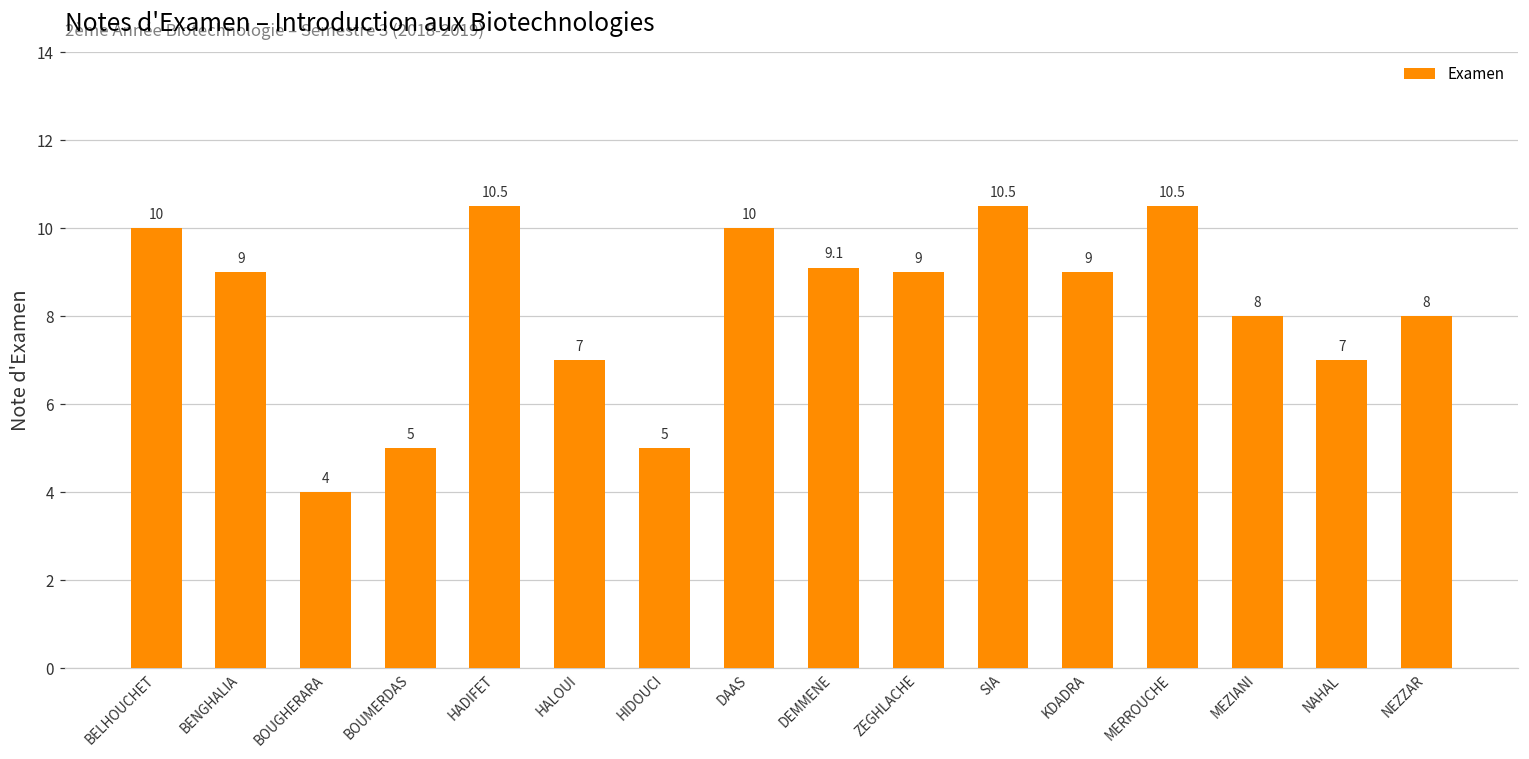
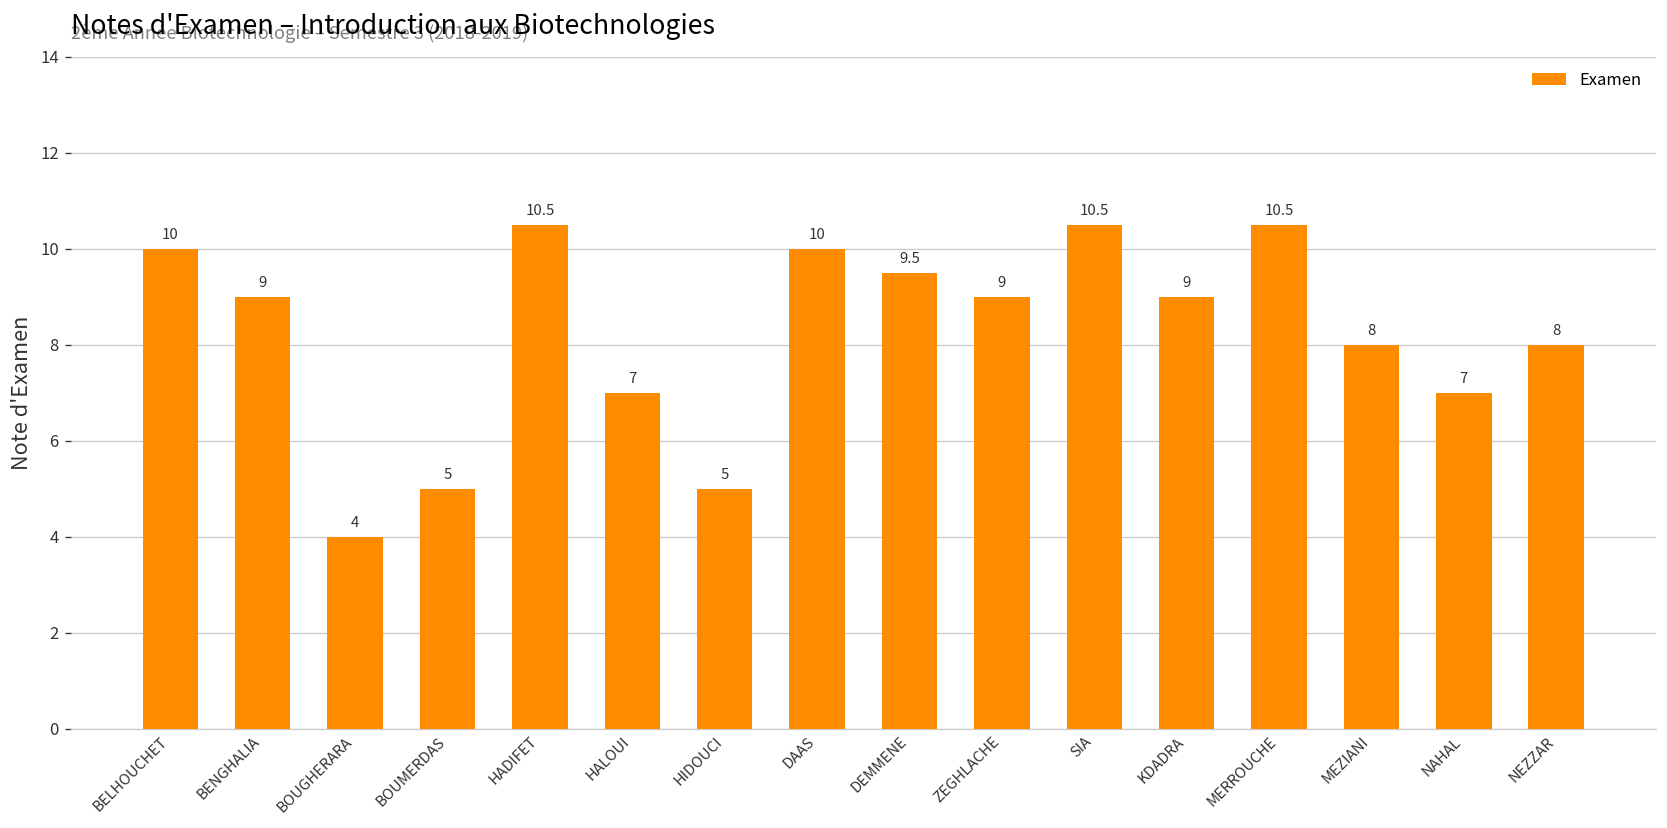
  {
    "BELHOUCHET": 10,
    "BENGHALIA": 9,
    "BOUGHERARA": 4,
    "BOUMERDAS": 5,
    "HADIFET": 10.5,
    "HALOUI": 7,
    "HIDOUCI": 5,
    "DAAS": 10,
-   "DEMMENE": 9.1,
+   "DEMMENE": 9.5,
    "ZEGHLACHE": 9,
    "SIA": 10.5,
    "KDADRA": 9,
    "MERROUCHE": 10.5,
    "MEZIANI": 8,
    "NAHAL": 7,
    "NEZZAR": 8
  }
